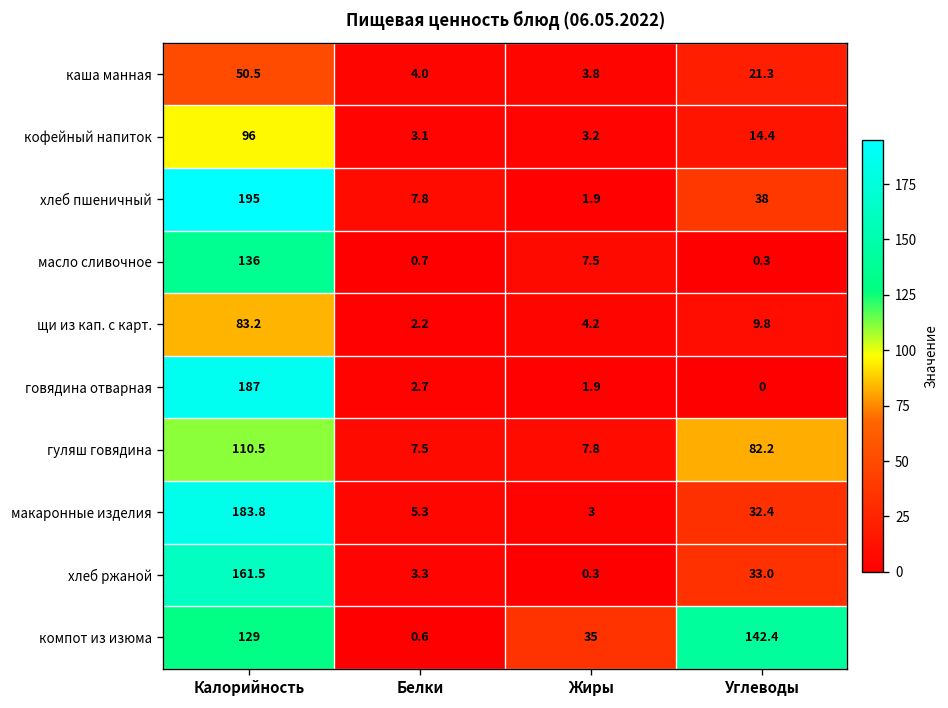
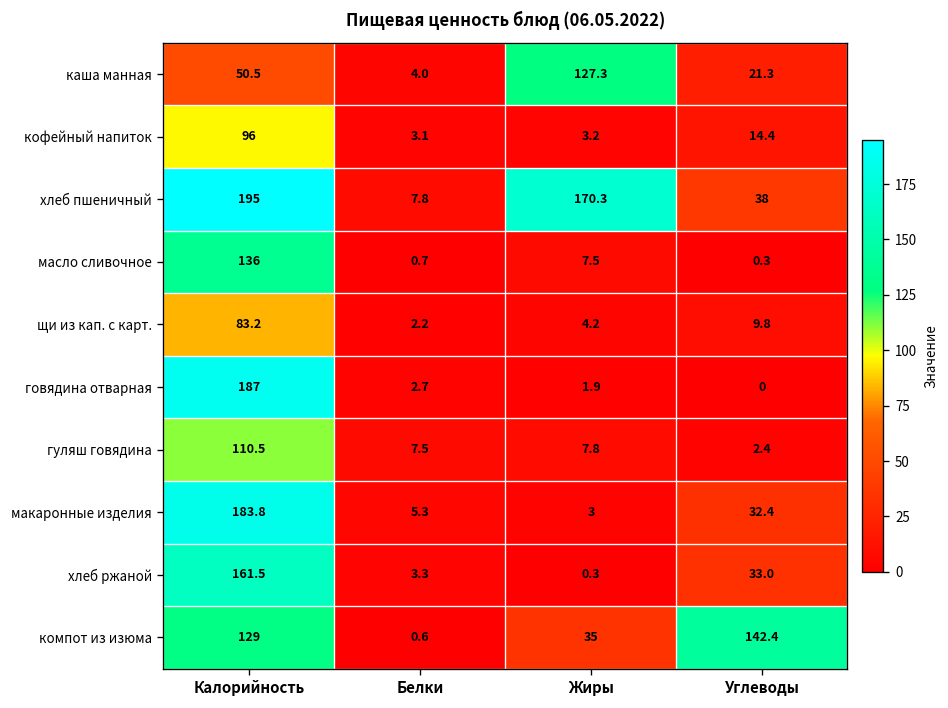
  {
    "каша манная": {
      "Калорийность": 50.5,
      "Белки": 4.0,
-     "Жиры": 3.8,
+     "Жиры": 127.3,
      "Углеводы": 21.3
    },
    "кофейный напиток": {
      "Калорийность": 96,
      "Белки": 3.1,
      "Жиры": 3.2,
      "Углеводы": 14.4
    },
    "хлеб пшеничный": {
      "Калорийность": 195,
      "Белки": 7.8,
-     "Жиры": 1.9,
+     "Жиры": 170.3,
      "Углеводы": 38
    },
    "масло сливочное": {
      "Калорийность": 136,
      "Белки": 0.7,
      "Жиры": 7.5,
      "Углеводы": 0.3
    },
    "щи из кап. с карт.": {
      "Калорийность": 83.2,
      "Белки": 2.2,
      "Жиры": 4.2,
      "Углеводы": 9.8
    },
    "говядина отварная": {
      "Калорийность": 187,
      "Белки": 2.7,
      "Жиры": 1.9,
      "Углеводы": 0
    },
    "гуляш говядина": {
      "Калорийность": 110.5,
      "Белки": 7.5,
      "Жиры": 7.8,
-     "Углеводы": 82.2
+     "Углеводы": 2.4
    },
    "макаронные изделия": {
      "Калорийность": 183.8,
      "Белки": 5.3,
      "Жиры": 3,
      "Углеводы": 32.4
    },
    "хлеб ржаной": {
      "Калорийность": 161.5,
      "Белки": 3.3,
      "Жиры": 0.3,
      "Углеводы": 33.0
    },
    "компот из изюма": {
      "Калорийность": 129,
      "Белки": 0.6,
      "Жиры": 35,
      "Углеводы": 142.4
    }
  }
